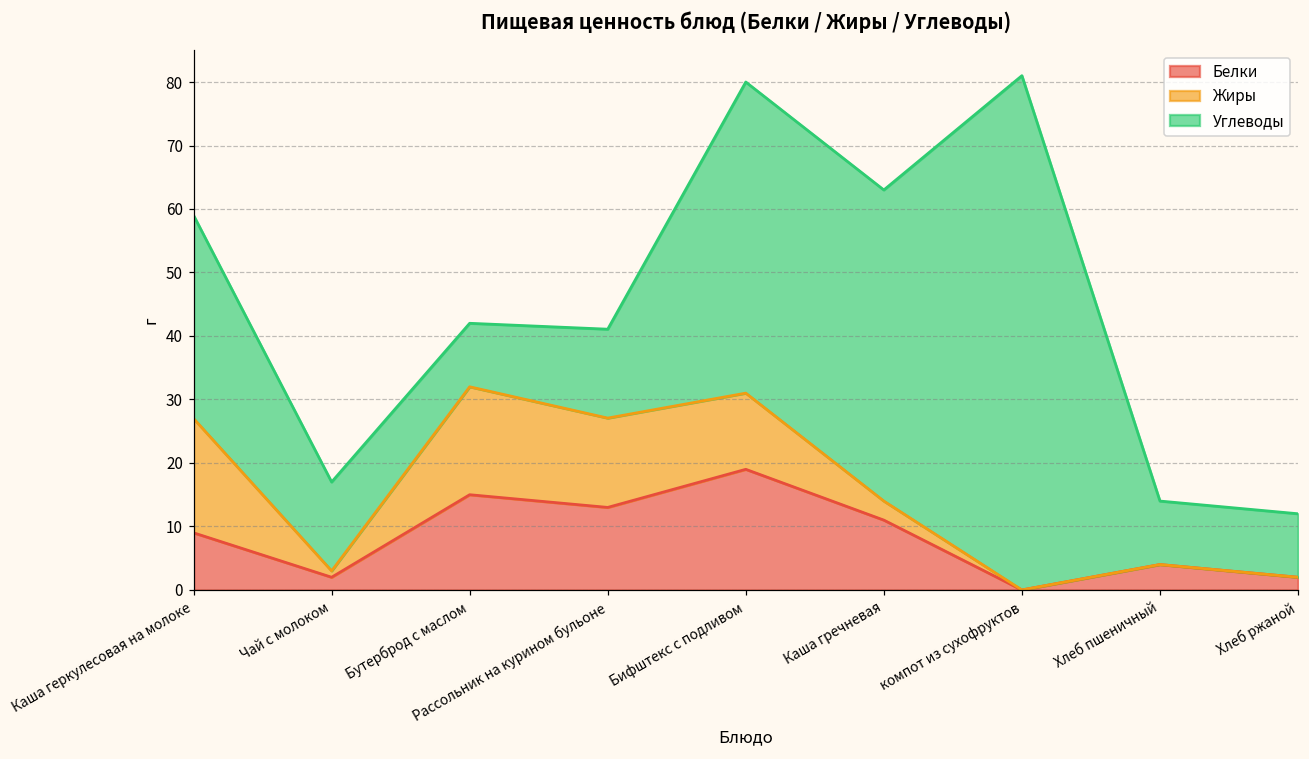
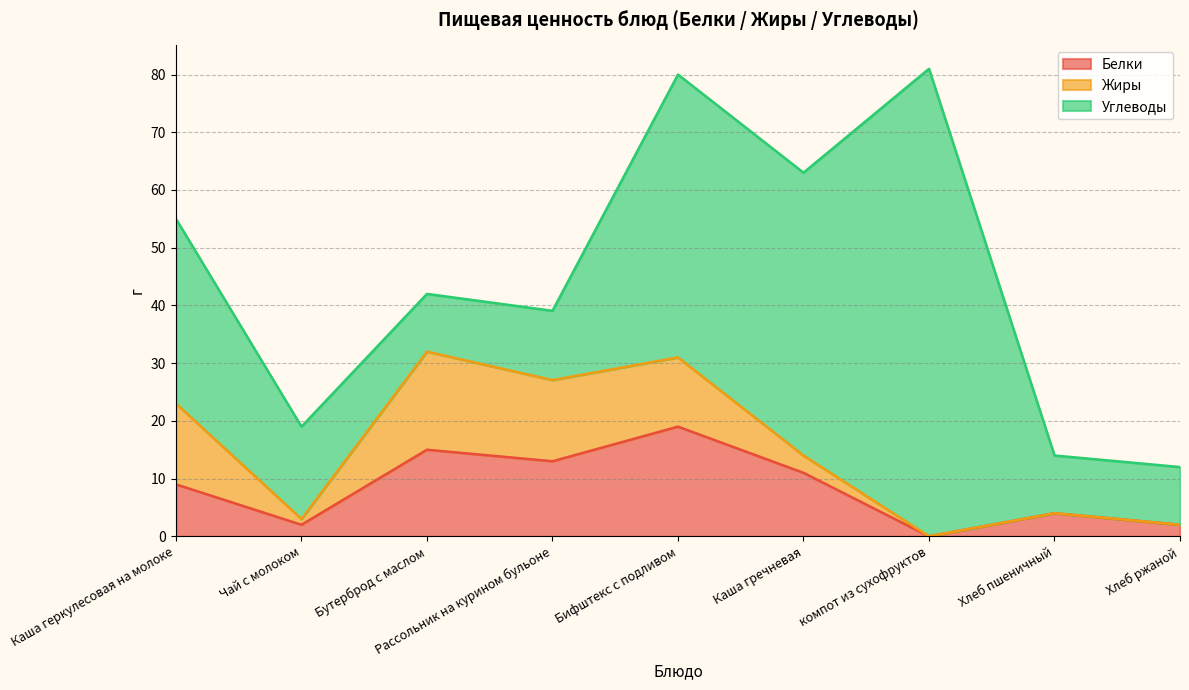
  {
    "Белки": {
      "Каша геркулесовая на молоке": 9,
      "Чай с молоком": 2,
      "Бутерброд с маслом": 15,
      "Рассольник на курином бульоне": 13,
      "Бифштекс с подливом": 19,
      "Каша гречневая": 11
    },
    "Жиры": {
-     "Каша геркулесовая на молоке": 18,
+     "Каша геркулесовая на молоке": 14,
      "Чай с молоком": 1,
      "Бутерброд с маслом": 17,
      "Рассольник на курином бульоне": 14,
      "Бифштекс с подливом": 12,
      "Каша гречневая": 3
    },
    "Углеводы": {
      "Каша геркулесовая на молоке": 32,
-     "Чай с молоком": 14,
+     "Чай с молоком": 16,
      "Бутерброд с маслом": 10,
-     "Рассольник на курином бульоне": 14,
+     "Рассольник на курином бульоне": 12,
      "Бифштекс с подливом": 49,
      "Каша гречневая": 49,
      "компот из сухофруктов": 81,
      "Хлеб пшеничный": 10,
      "Хлеб ржаной": 10
    }
  }
